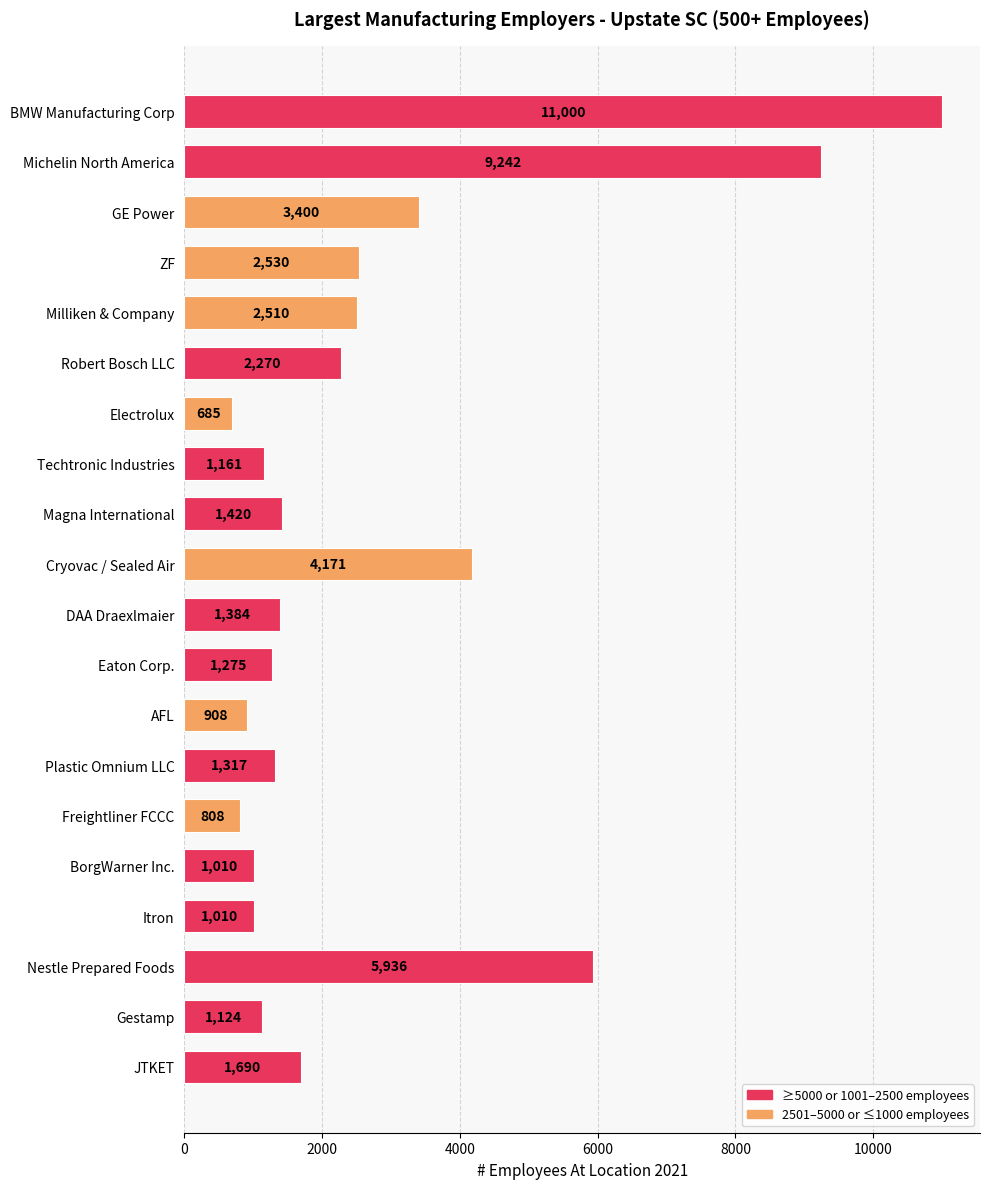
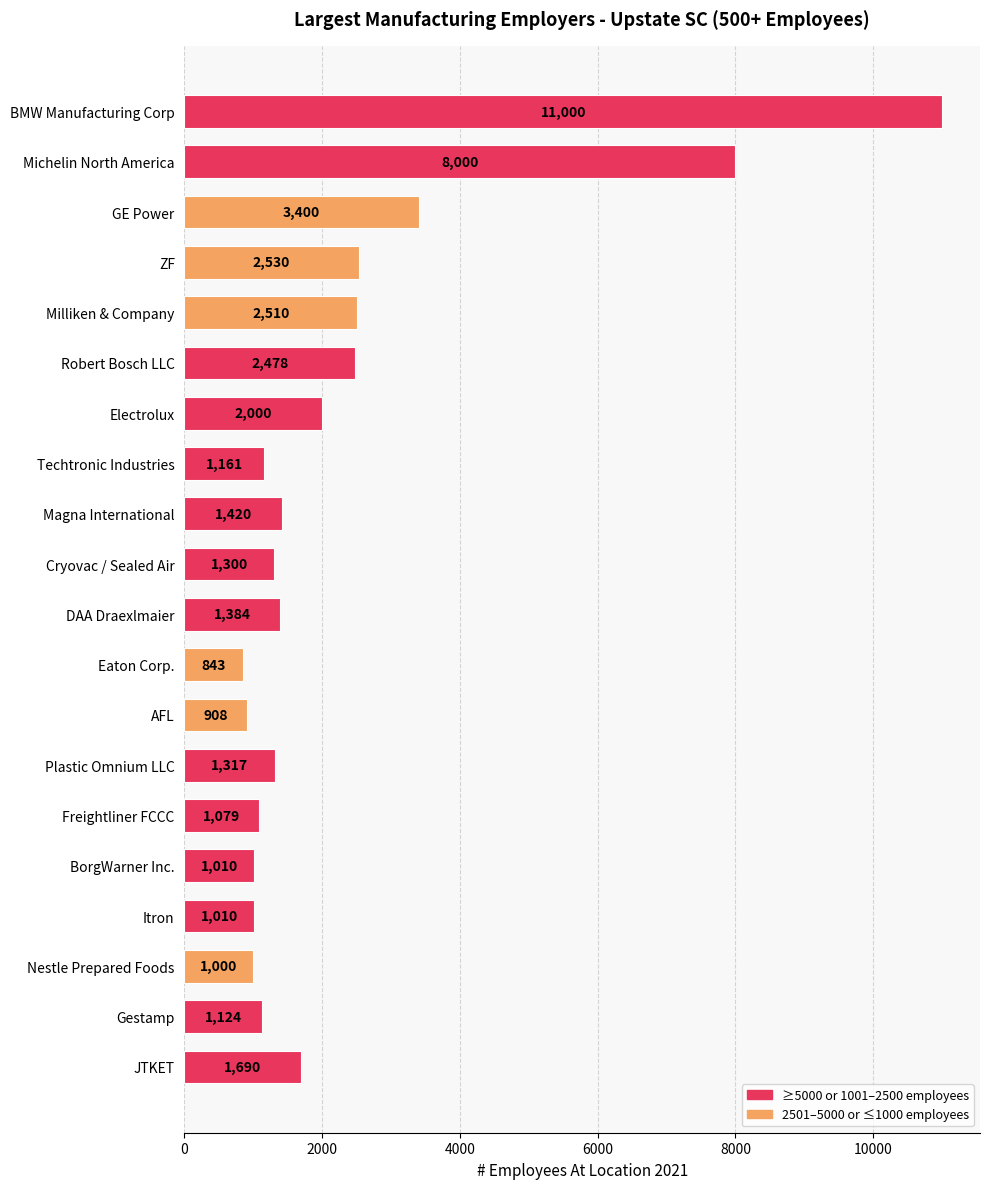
  {
    "BMW Manufacturing Corp": "11,000",
-   "Michelin North America": "9,242",
+   "Michelin North America": "8,000",
    "GE Power": "3,400",
    "ZF": "2,530",
    "Milliken & Company": "2,510",
-   "Robert Bosch LLC": "2,270",
-   "Electrolux": "685",
+   "Robert Bosch LLC": "2,478",
+   "Electrolux": "2,000",
    "Techtronic Industries": "1,161",
    "Magna International": "1,420",
-   "Cryovac / Sealed Air": "4,171",
+   "Cryovac / Sealed Air": "1,300",
    "DAA Draexlmaier": "1,384",
-   "Eaton Corp.": "1,275",
+   "Eaton Corp.": "843",
    "AFL": "908",
    "Plastic Omnium LLC": "1,317",
-   "Freightliner FCCC": "808",
+   "Freightliner FCCC": "1,079",
    "BorgWarner Inc.": "1,010",
    "Itron": "1,010",
-   "Nestle Prepared Foods": "5,936",
+   "Nestle Prepared Foods": "1,000",
    "Gestamp": "1,124",
    "JTKET": "1,690"
  }
